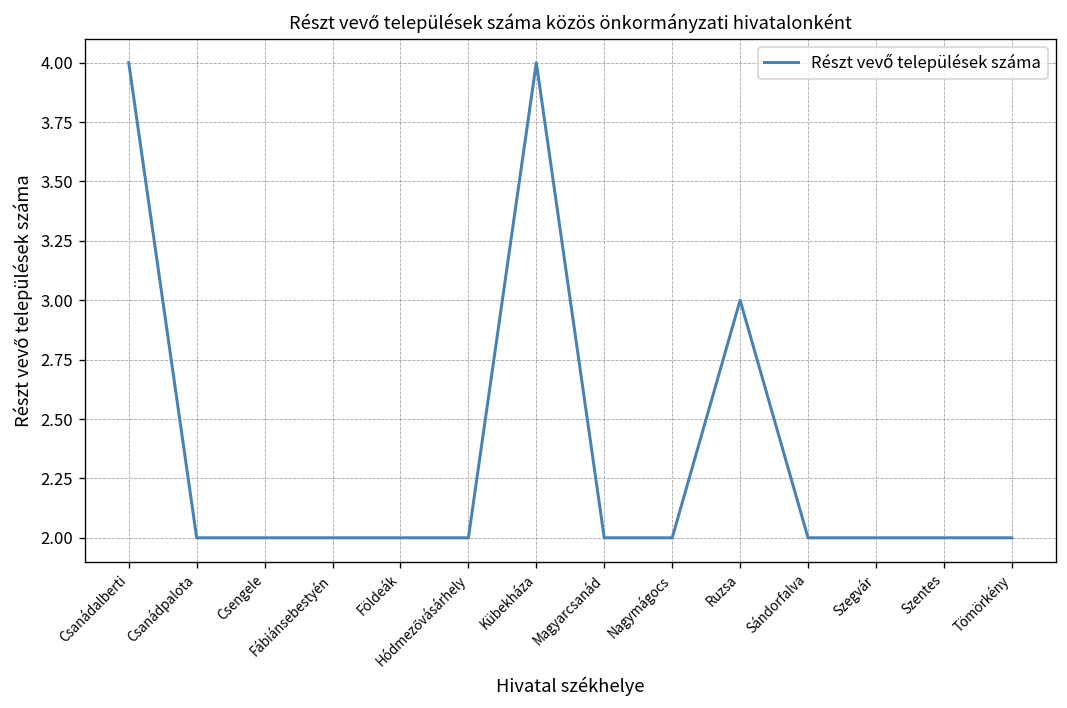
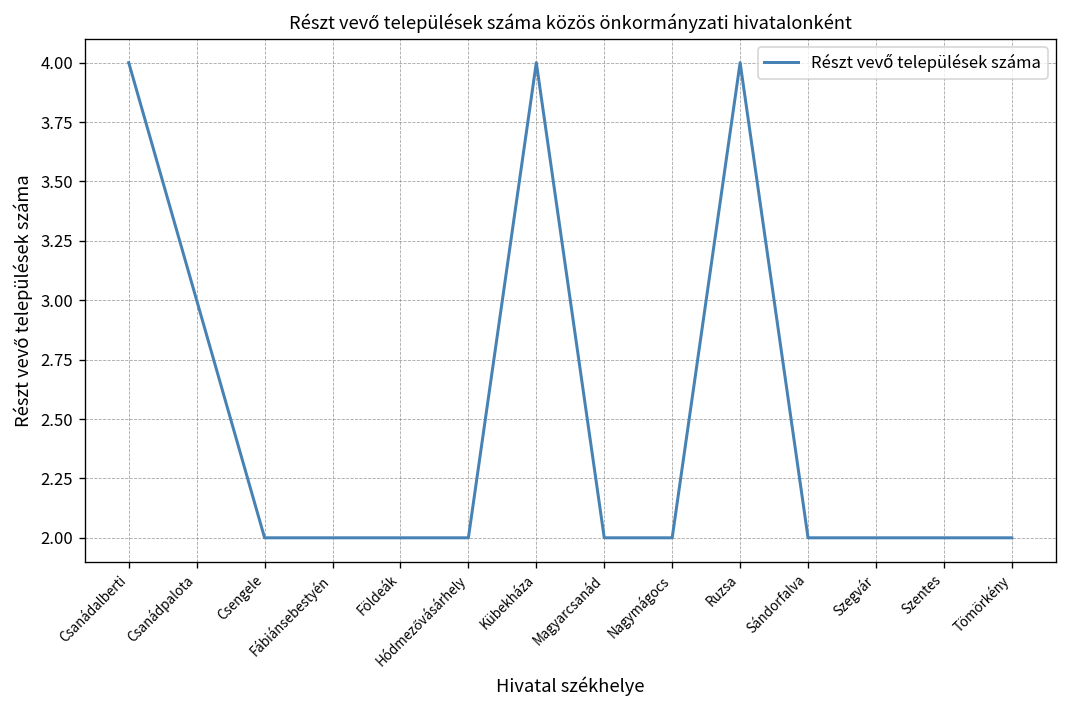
  {
    "Csanádalberti": 4,
-   "Csanádpalota": 2,
+   "Csanádpalota": 3,
    "Csengele": 2,
    "Fábiánsebestyén": 2,
    "Földeák": 2,
    "Hódmezővásárhely": 2,
    "Kübekháza": 4,
    "Magyarcsanád": 2,
    "Nagymágocs": 2,
-   "Ruzsa": 3,
+   "Ruzsa": 4,
    "Sándorfalva": 2,
    "Szegvár": 2,
    "Szentes": 2,
    "Tömörkény": 2
  }
